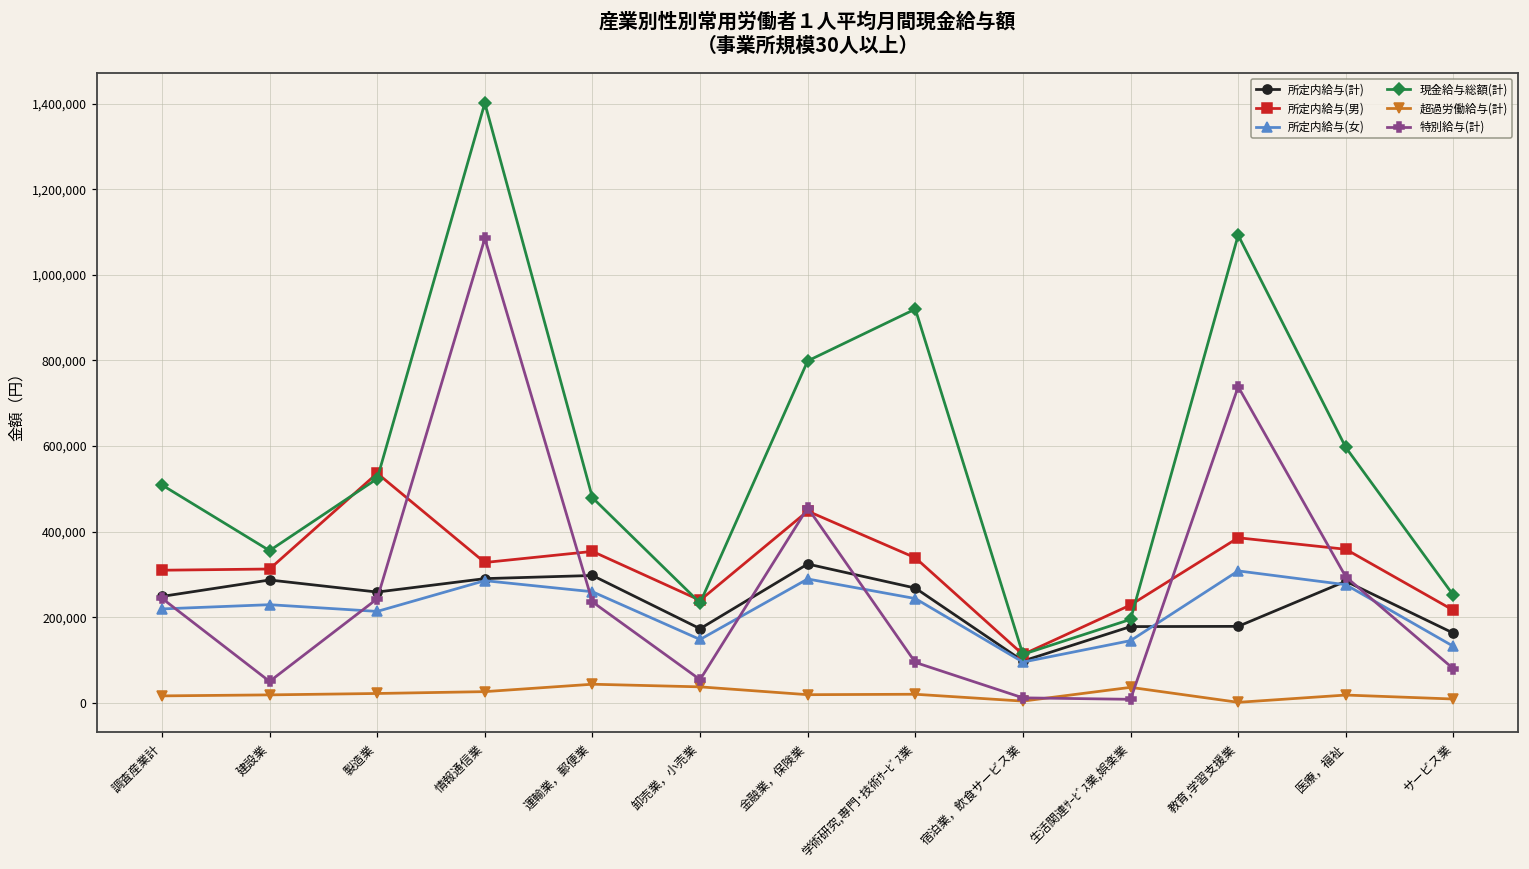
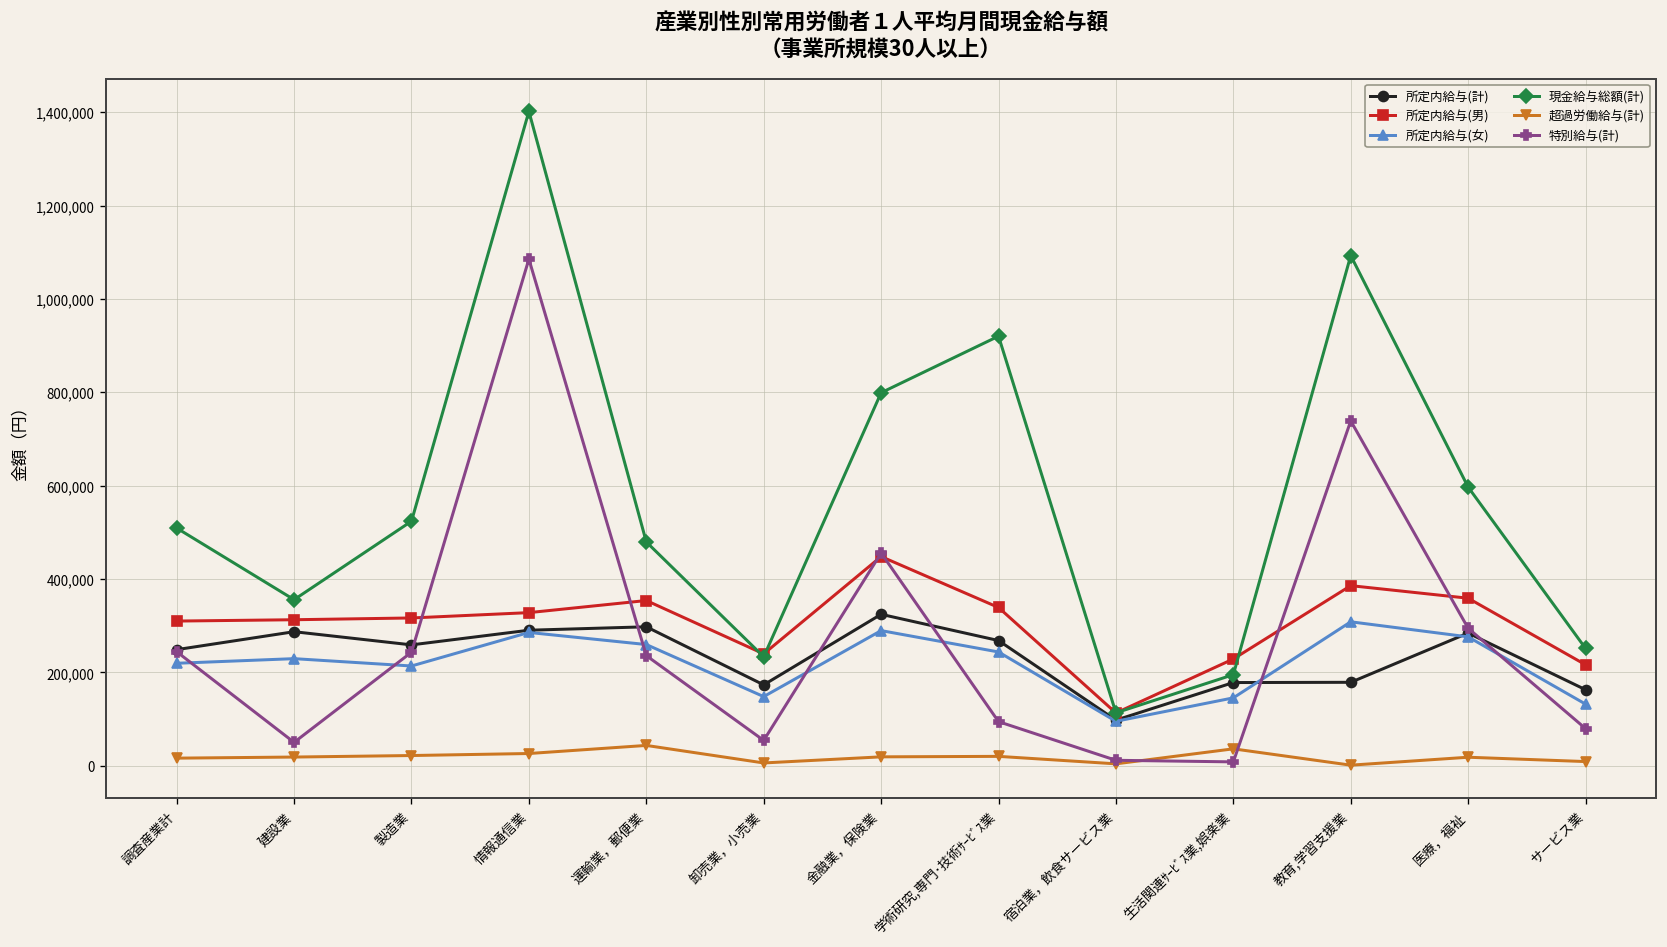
  {
    "所定内給与(計)": {
      "建設業": "290,000",
      "製造業": "260,000",
      "運輸業，郵便業": "300,000",
      "卸売業，小売業": "170,000",
      "金融業，保険業": "320,000",
      "学術研究,専門･技術ｻｰﾋﾞｽ業": "270,000",
      "生活関連ｻｰﾋﾞｽ業,娯楽業": "180,000",
      "教育,学習支援業": "180,000",
      "医療，福祉": "280,000",
      "サービス業": "160,000"
    },
    "所定内給与(男)": {
      "調査産業計": "310,000",
      "建設業": "310,000",
-     "製造業": "540,000",
+     "製造業": "320,000",
      "情報通信業": "330,000",
      "運輸業，郵便業": "350,000",
      "金融業，保険業": "450,000",
      "学術研究,専門･技術ｻｰﾋﾞｽ業": "340,000",
      "生活関連ｻｰﾋﾞｽ業,娯楽業": "230,000",
      "教育,学習支援業": "390,000",
      "医療，福祉": "360,000",
      "サービス業": "220,000"
    },
    "所定内給与(女)": {
      "調査産業計": "220,000",
      "建設業": "230,000",
      "製造業": "210,000",
      "運輸業，郵便業": "260,000",
      "卸売業，小売業": "150,000",
      "金融業，保険業": "290,000",
      "学術研究,専門･技術ｻｰﾋﾞｽ業": "240,000",
      "生活関連ｻｰﾋﾞｽ業,娯楽業": "150,000",
      "教育,学習支援業": "310,000",
      "医療，福祉": "280,000",
      "サービス業": "130,000"
    },
    "現金給与総額(計)": {
      "調査産業計": "510,000",
      "建設業": "360,000",
      "製造業": "520,000",
      "情報通信業": "1,400,000",
      "運輸業，郵便業": "480,000",
      "金融業，保険業": "800,000",
      "学術研究,専門･技術ｻｰﾋﾞｽ業": "920,000",
      "生活関連ｻｰﾋﾞｽ業,娯楽業": "200,000",
      "教育,学習支援業": "1,090,000",
      "医療，福祉": "600,000",
      "サービス業": "250,000"
    },
    "超過労働給与(計)": {
      "調査産業計": "20,000",
      "建設業": "20,000",
      "製造業": "20,000",
      "情報通信業": "30,000",
      "運輸業，郵便業": "40,000",
-     "卸売業，小売業": "40,000",
+     "卸売業，小売業": "10,000",
      "金融業，保険業": "20,000",
      "学術研究,専門･技術ｻｰﾋﾞｽ業": "20,000",
      "宿泊業，飲食サービス業": "0",
      "生活関連ｻｰﾋﾞｽ業,娯楽業": "40,000",
      "教育,学習支援業": "0",
      "医療，福祉": "20,000",
      "サービス業": "10,000"
    },
    "特別給与(計)": {
      "建設業": "50,000",
      "製造業": "240,000",
      "情報通信業": "1,090,000",
      "運輸業，郵便業": "240,000",
      "卸売業，小売業": "50,000",
      "金融業，保険業": "460,000",
      "学術研究,専門･技術ｻｰﾋﾞｽ業": "90,000",
      "宿泊業，飲食サービス業": "10,000",
      "生活関連ｻｰﾋﾞｽ業,娯楽業": "10,000",
      "教育,学習支援業": "740,000",
      "医療，福祉": "290,000",
      "サービス業": "80,000"
    }
  }
